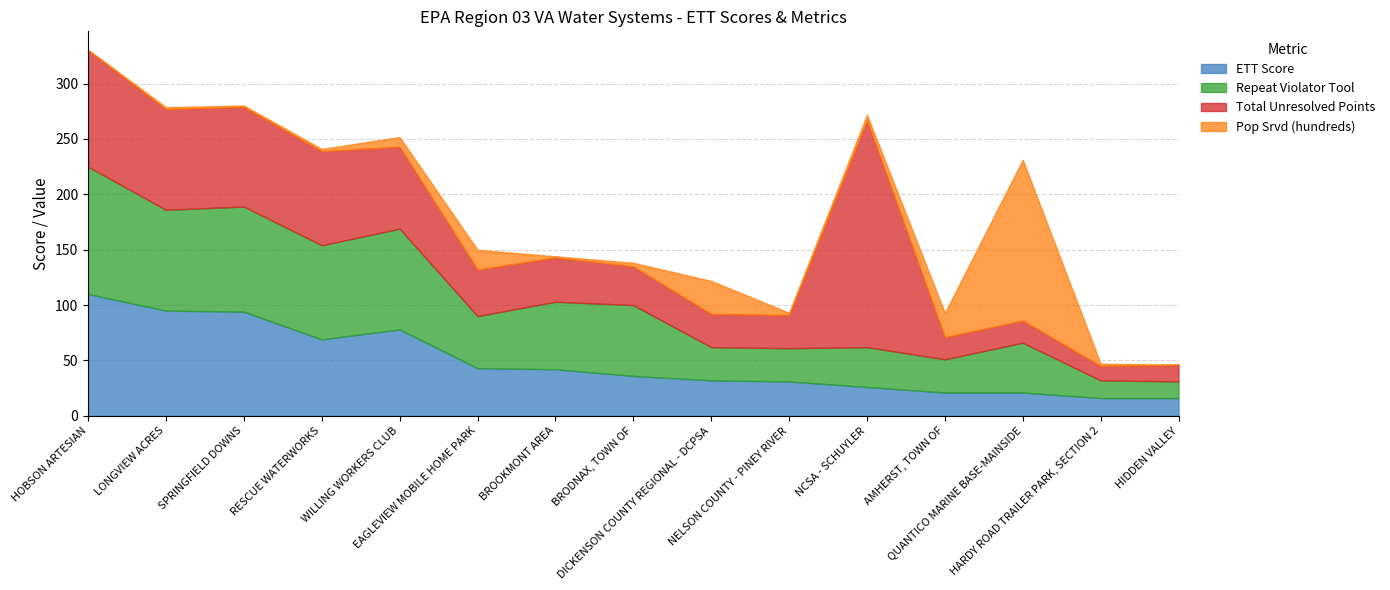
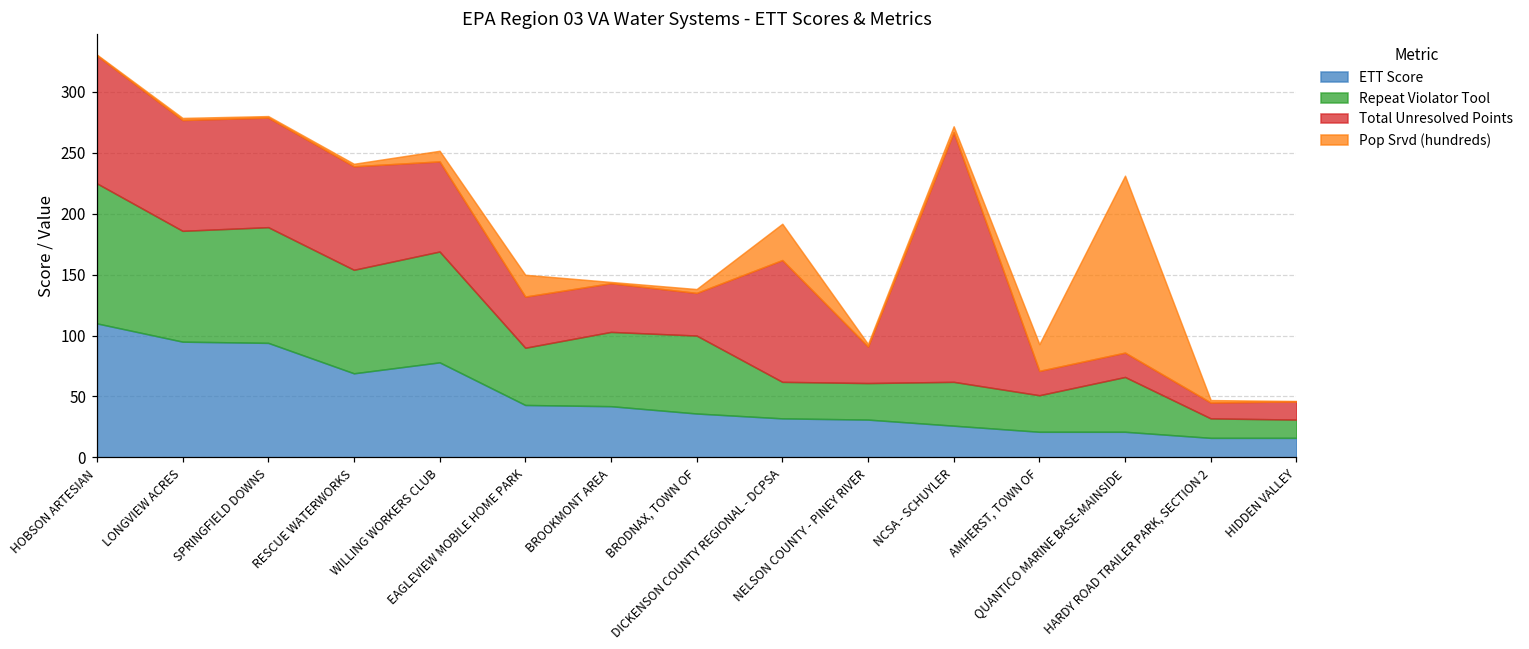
  {
    "ETT Score": {
      "HOBSON ARTESIAN": 110,
      "LONGVIEW ACRES": 95,
      "SPRINGFIELD DOWNS": 94,
      "RESCUE WATERWORKS": 69,
      "WILLING WORKERS CLUB": 78,
      "EAGLEVIEW MOBILE HOME PARK": 43,
      "BROOKMONT AREA": 42,
      "BRODNAX, TOWN OF": 36,
      "DICKENSON COUNTY REGIONAL - DCPSA": 32,
      "NELSON COUNTY - PINEY RIVER": 31,
      "NCSA - SCHUYLER": 26,
      "AMHERST, TOWN OF": 21,
      "QUANTICO MARINE BASE-MAINSIDE": 21,
      "HARDY ROAD TRAILER PARK, SECTION 2": 16,
      "HIDDEN VALLEY": 16
    },
    "Repeat Violator Tool": {
      "HOBSON ARTESIAN": 115,
      "LONGVIEW ACRES": 91,
      "SPRINGFIELD DOWNS": 95,
      "RESCUE WATERWORKS": 85,
      "WILLING WORKERS CLUB": 91,
      "EAGLEVIEW MOBILE HOME PARK": 47,
      "BROOKMONT AREA": 61,
      "BRODNAX, TOWN OF": 64,
      "DICKENSON COUNTY REGIONAL - DCPSA": 30,
      "NELSON COUNTY - PINEY RIVER": 30,
      "NCSA - SCHUYLER": 36,
      "AMHERST, TOWN OF": 30,
      "QUANTICO MARINE BASE-MAINSIDE": 45,
      "HARDY ROAD TRAILER PARK, SECTION 2": 16,
      "HIDDEN VALLEY": 15
    },
    "Total Unresolved Points": {
      "WILLING WORKERS CLUB": 74,
      "EAGLEVIEW MOBILE HOME PARK": 42,
      "BRODNAX, TOWN OF": 35,
-     "DICKENSON COUNTY REGIONAL - DCPSA": 30,
+     "DICKENSON COUNTY REGIONAL - DCPSA": 100,
      "NCSA - SCHUYLER": 205,
      "AMHERST, TOWN OF": 20,
      "QUANTICO MARINE BASE-MAINSIDE": 20
    },
    "Pop Srvd (hundreds)": {
      "WILLING WORKERS CLUB": 9,
      "EAGLEVIEW MOBILE HOME PARK": 18,
      "BRODNAX, TOWN OF": 3,
      "DICKENSON COUNTY REGIONAL - DCPSA": 30,
      "NCSA - SCHUYLER": 5,
      "AMHERST, TOWN OF": 22,
      "QUANTICO MARINE BASE-MAINSIDE": 145
    }
  }
